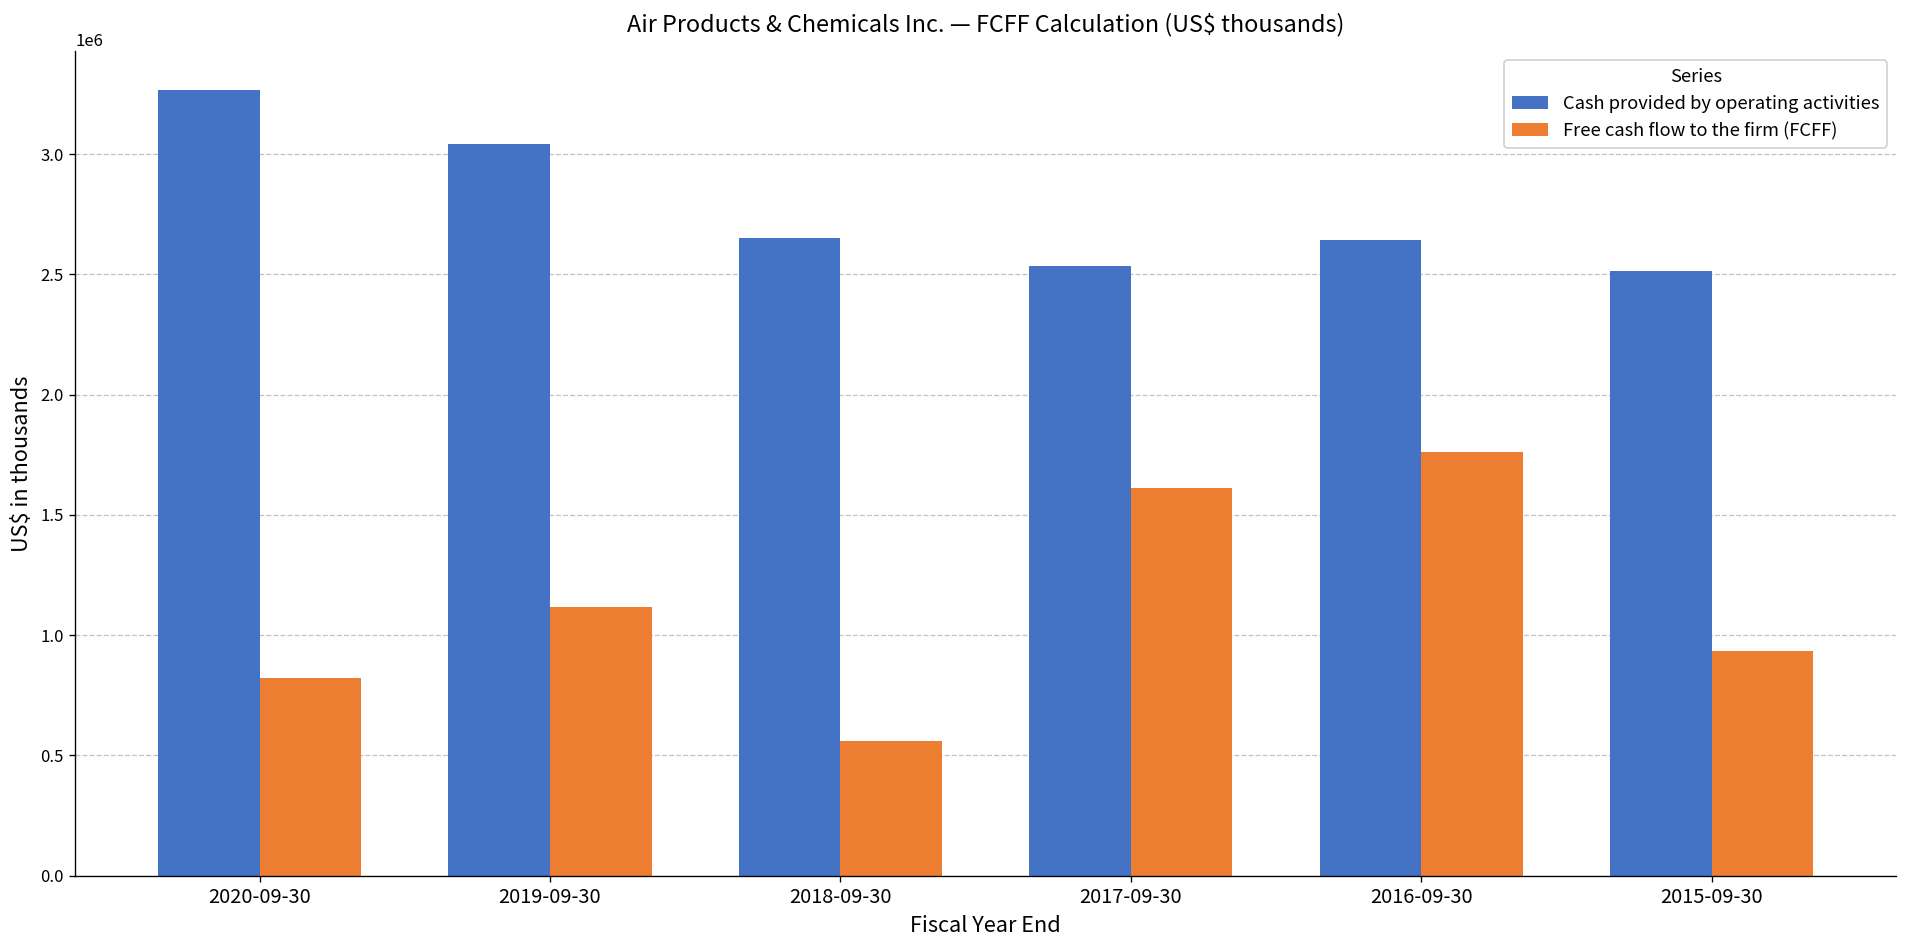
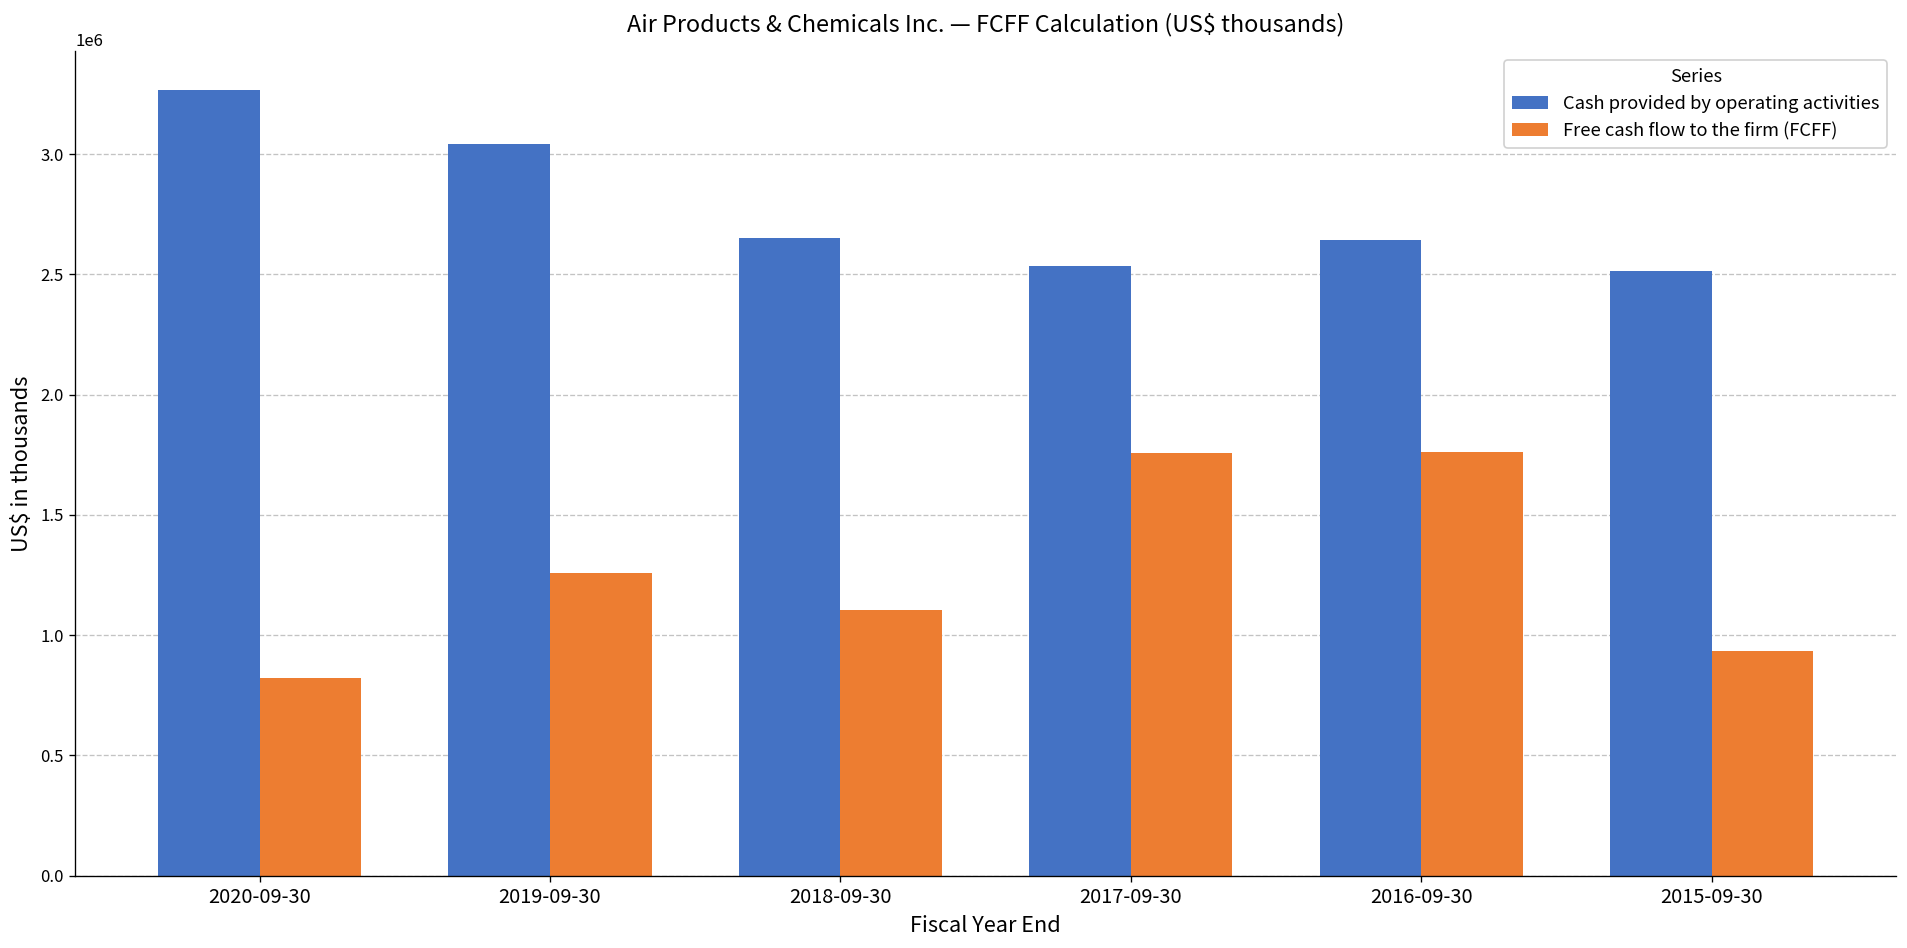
  {
    "Cash provided by operating activities": {
      "2020-09-30": 3260000,
      "2019-09-30": 3040000,
      "2018-09-30": 2650000,
      "2017-09-30": 2530000,
      "2016-09-30": 2640000,
      "2015-09-30": 2510000
    },
    "Free cash flow to the firm (FCFF)": {
      "2020-09-30": 820000,
-     "2019-09-30": 1120000,
-     "2018-09-30": 560000,
-     "2017-09-30": 1610000,
+     "2019-09-30": 1260000,
+     "2018-09-30": 1100000,
+     "2017-09-30": 1760000,
      "2016-09-30": 1760000,
      "2015-09-30": 930000
    }
  }
